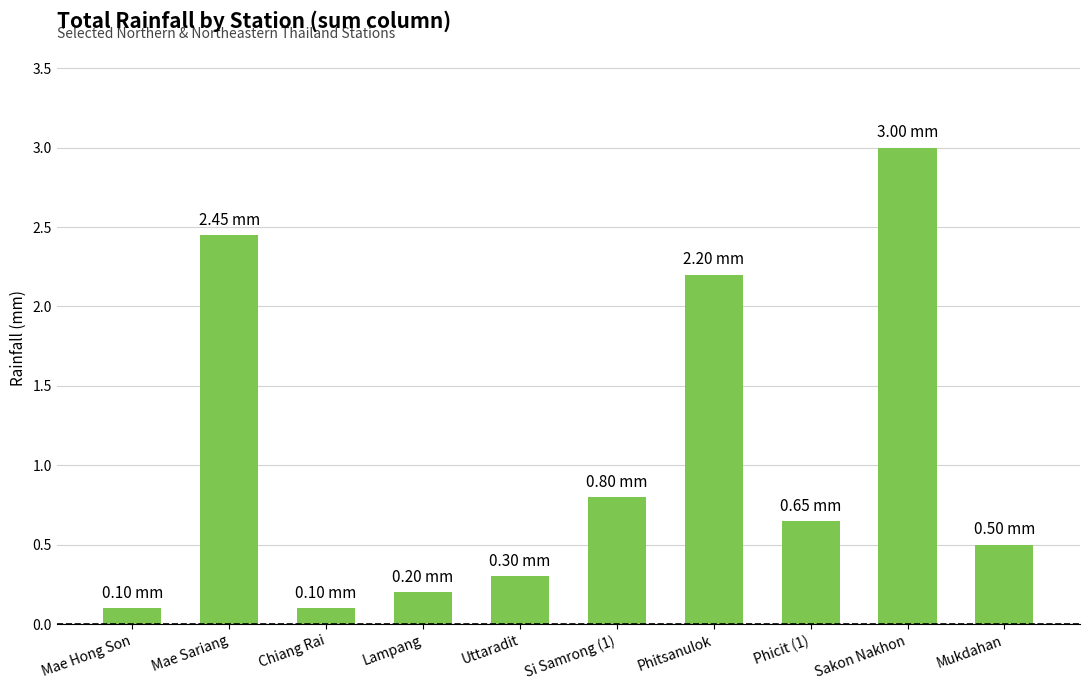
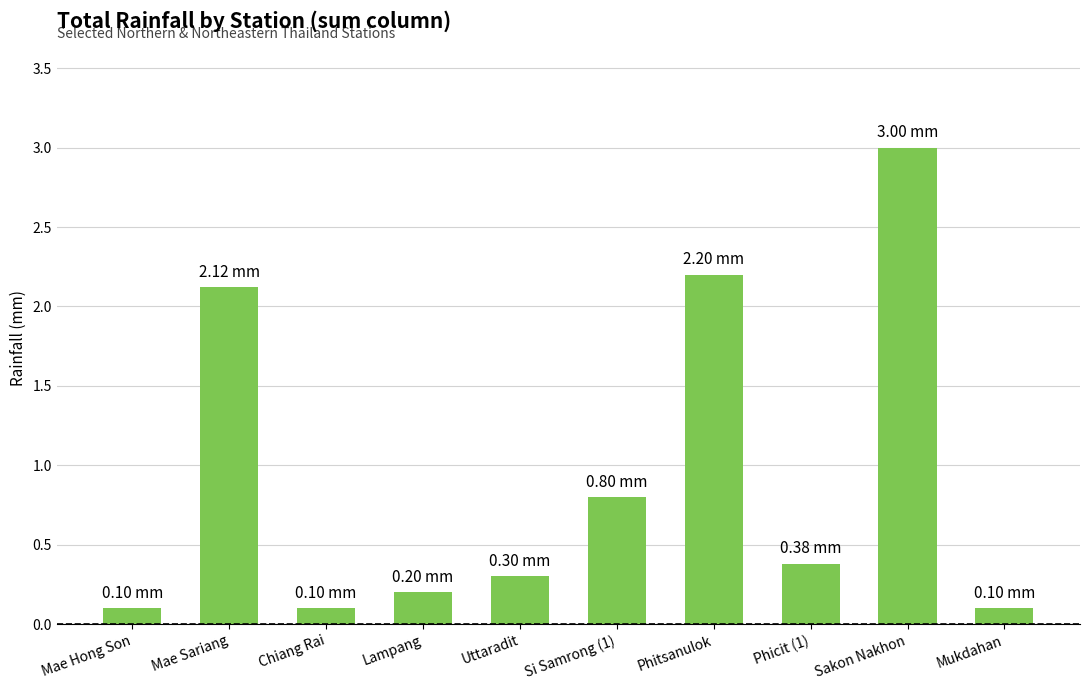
  {
    "Mae Hong Son": 0.10,
-   "Mae Sariang": 2.45,
+   "Mae Sariang": 2.12,
    "Chiang Rai": 0.10,
    "Lampang": 0.20,
    "Uttaradit": 0.30,
    "Si Samrong (1)": 0.80,
    "Phitsanulok": 2.20,
-   "Phicit (1)": 0.65,
+   "Phicit (1)": 0.38,
    "Sakon Nakhon": 3.00,
-   "Mukdahan": 0.50
+   "Mukdahan": 0.10
  }
